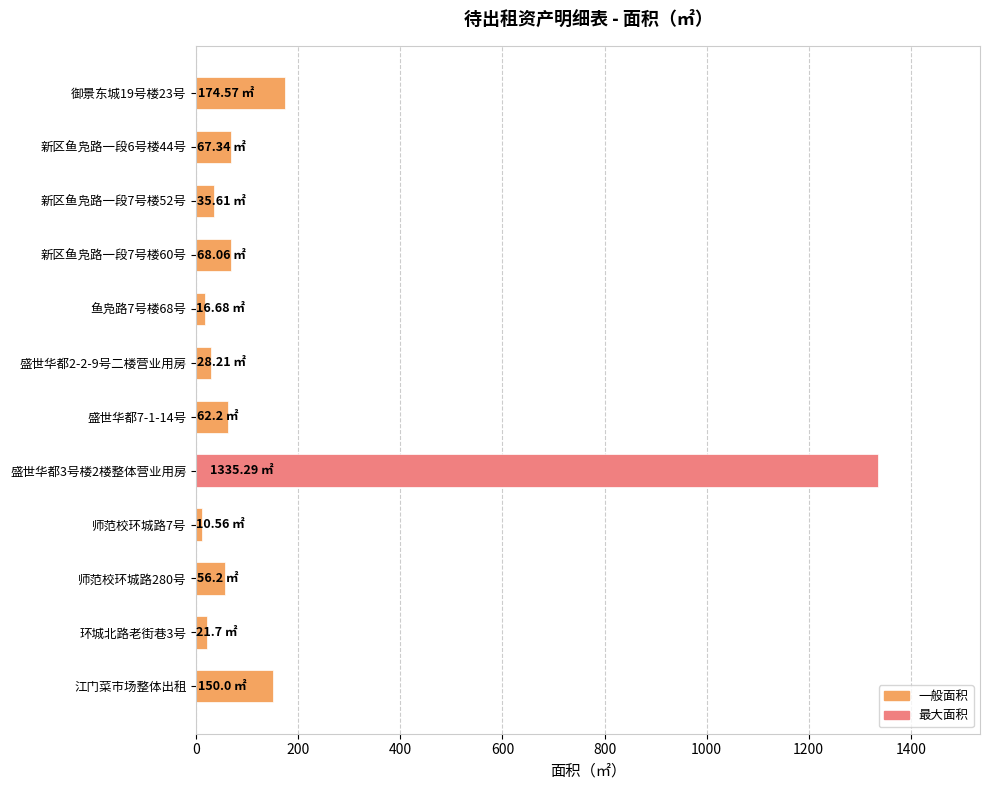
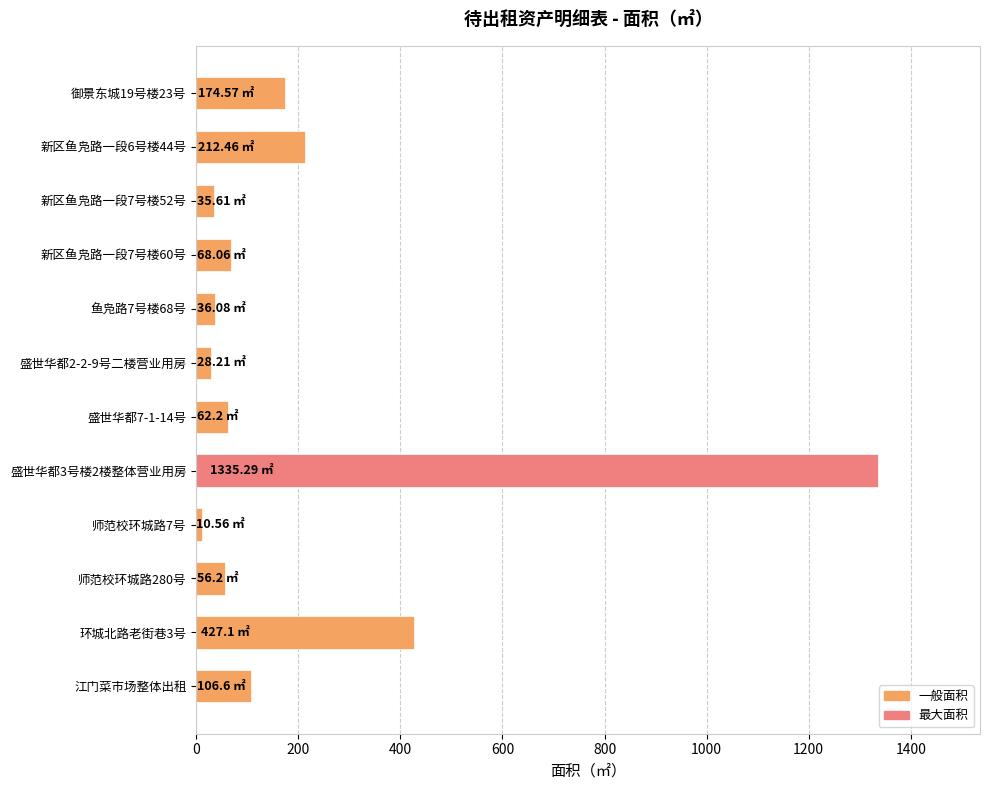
  {
    "御景东城19号楼23号": 174.57,
-   "新区鱼凫路一段6号楼44号": 67.34,
+   "新区鱼凫路一段6号楼44号": 212.46,
    "新区鱼凫路一段7号楼52号": 35.61,
    "新区鱼凫路一段7号楼60号": 68.06,
-   "鱼凫路7号楼68号": 16.68,
+   "鱼凫路7号楼68号": 36.08,
    "盛世华都2-2-9号二楼营业用房": 28.21,
    "盛世华都7-1-14号": 62.2,
    "盛世华都3号楼2楼整体营业用房": 1335.29,
    "师范校环城路7号": 10.56,
    "师范校环城路280号": 56.2,
-   "环城北路老街巷3号": 21.7,
-   "江门菜市场整体出租": 150.0
+   "环城北路老街巷3号": 427.1,
+   "江门菜市场整体出租": 106.6
  }
